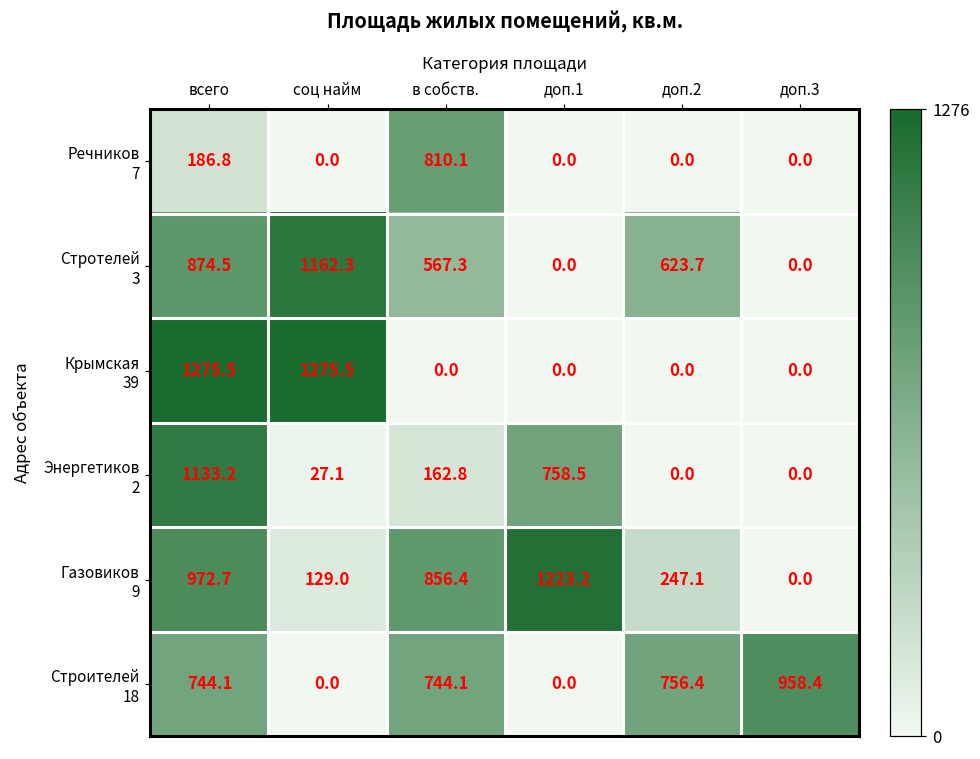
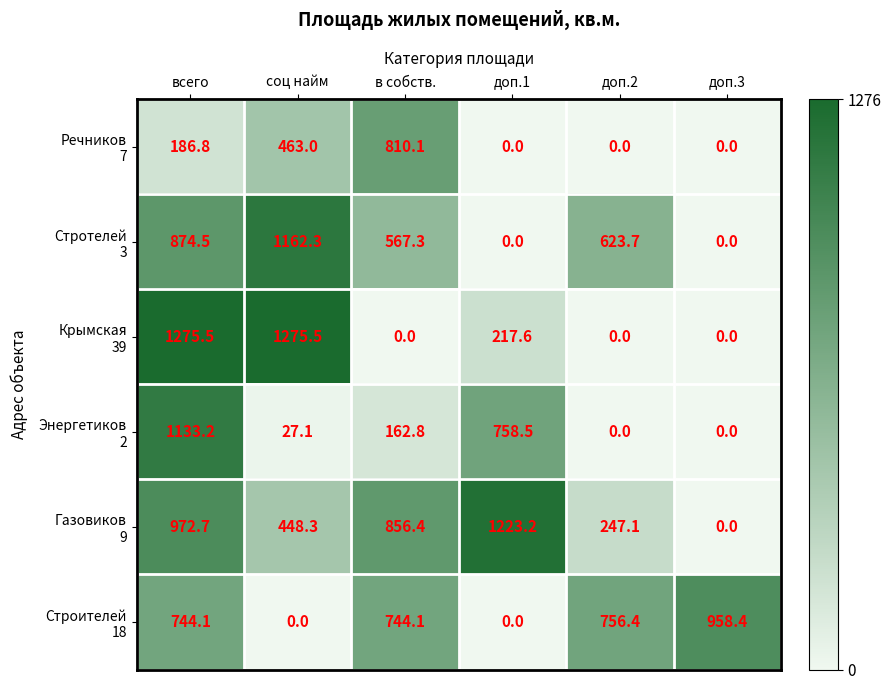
  {
    "Речников 7": {
      "всего": 186.8,
-     "соц найм": 0.0,
+     "соц найм": 463.0,
      "в собств.": 810.1,
      "доп.1": 0.0,
      "доп.2": 0.0,
      "доп.3": 0.0
    },
    "Стротелей 3": {
      "всего": 874.5,
      "соц найм": 1162.3,
      "в собств.": 567.3,
      "доп.1": 0.0,
      "доп.2": 623.7,
      "доп.3": 0.0
    },
    "Крымская 39": {
      "всего": 1275.5,
      "соц найм": 1275.5,
      "в собств.": 0.0,
-     "доп.1": 0.0,
+     "доп.1": 217.6,
      "доп.2": 0.0,
      "доп.3": 0.0
    },
    "Энергетиков 2": {
      "всего": 1133.2,
      "соц найм": 27.1,
      "в собств.": 162.8,
      "доп.1": 758.5,
      "доп.2": 0.0,
      "доп.3": 0.0
    },
    "Газовиков 9": {
      "всего": 972.7,
-     "соц найм": 129.0,
+     "соц найм": 448.3,
      "в собств.": 856.4,
      "доп.1": 1223.2,
      "доп.2": 247.1,
      "доп.3": 0.0
    },
    "Строителей 18": {
      "всего": 744.1,
      "соц найм": 0.0,
      "в собств.": 744.1,
      "доп.1": 0.0,
      "доп.2": 756.4,
      "доп.3": 958.4
    }
  }
